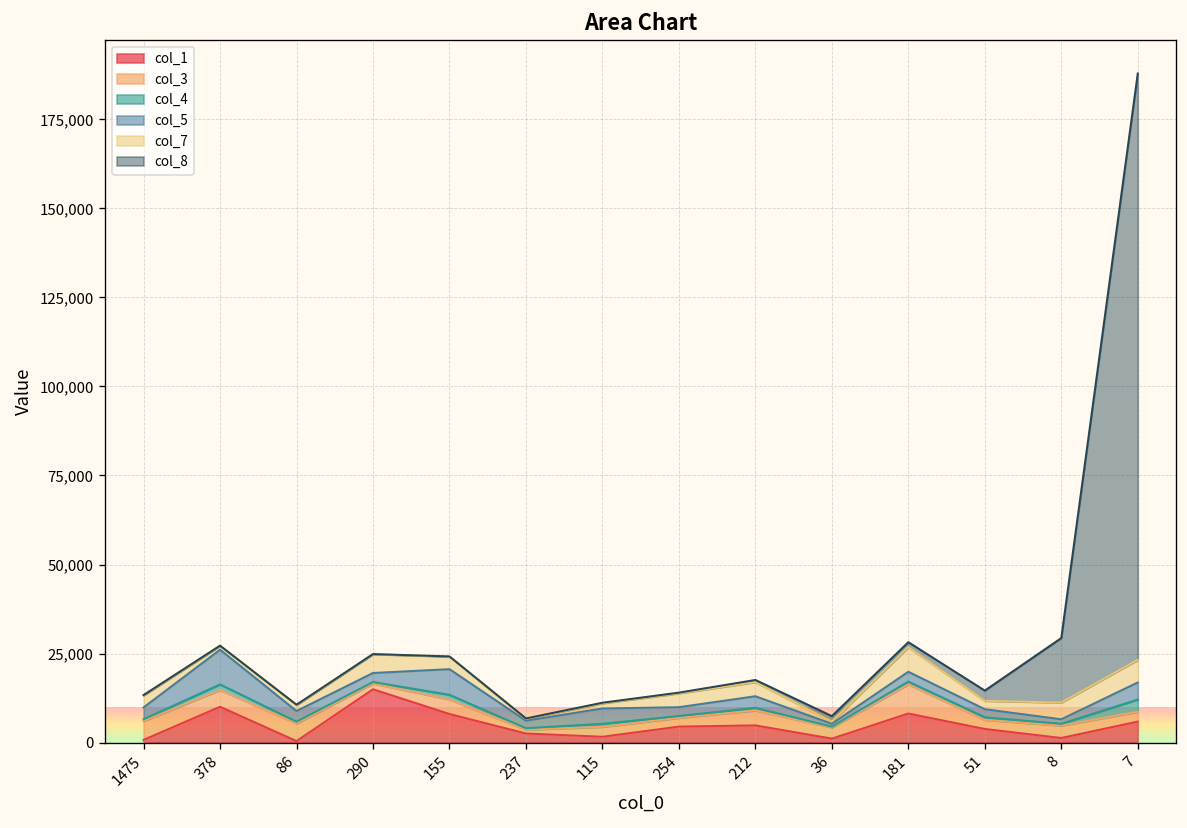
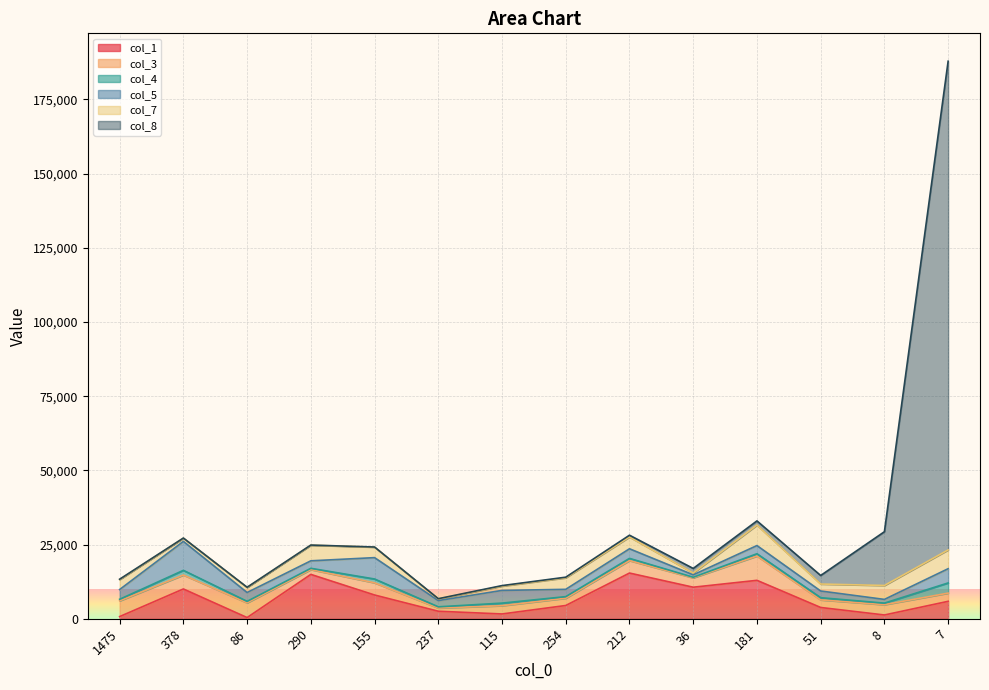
  {
    "col_1": {
      "1475": "1,000",
      "378": "10,000",
      "86": "0",
      "290": "15,000",
      "155": "8,000",
      "237": "3,000",
      "115": "2,000",
      "254": "4,000",
-     "212": "5,000",
-     "36": "1,000",
-     "181": "8,000",
+     "212": "15,000",
+     "36": "11,000",
+     "181": "13,000",
      "51": "4,000",
      "8": "1,000",
      "7": "6,000"
    }
  }
